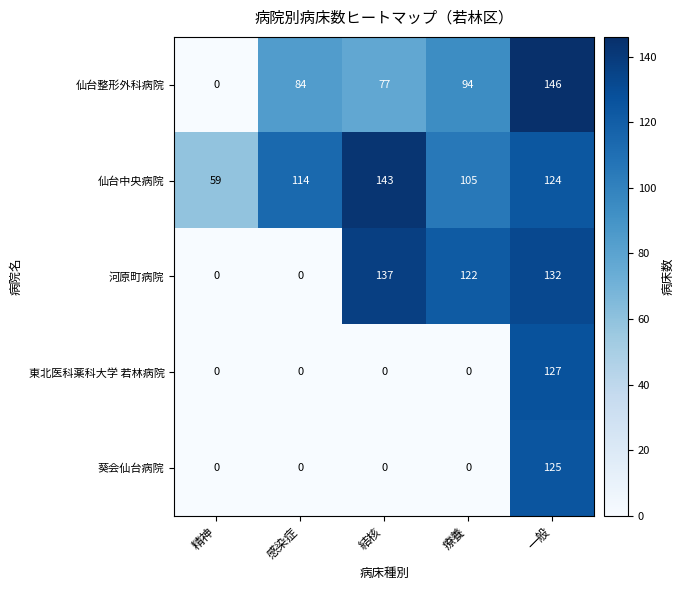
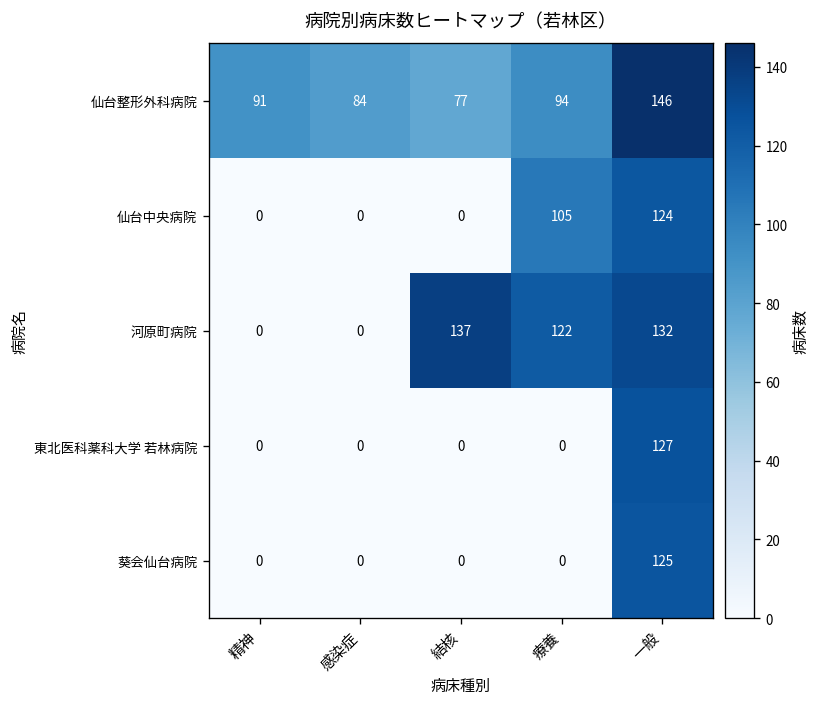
  {
    "仙台整形外科病院": {
-     "精神": 0,
+     "精神": 91,
      "感染症": 84,
      "結核": 77,
      "療養": 94,
      "一般": 146
    },
    "仙台中央病院": {
-     "精神": 59,
-     "感染症": 114,
-     "結核": 143,
+     "精神": 0,
+     "感染症": 0,
+     "結核": 0,
      "療養": 105,
      "一般": 124
    },
    "河原町病院": {
      "精神": 0,
      "感染症": 0,
      "結核": 137,
      "療養": 122,
      "一般": 132
    },
    "東北医科薬科大学 若林病院": {
      "精神": 0,
      "感染症": 0,
      "結核": 0,
      "療養": 0,
      "一般": 127
    },
    "葵会仙台病院": {
      "精神": 0,
      "感染症": 0,
      "結核": 0,
      "療養": 0,
      "一般": 125
    }
  }
